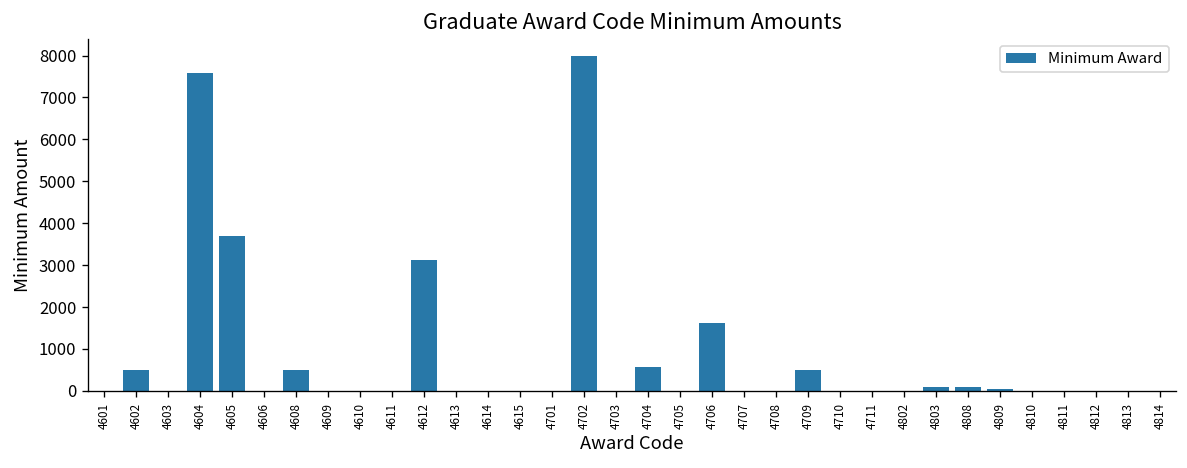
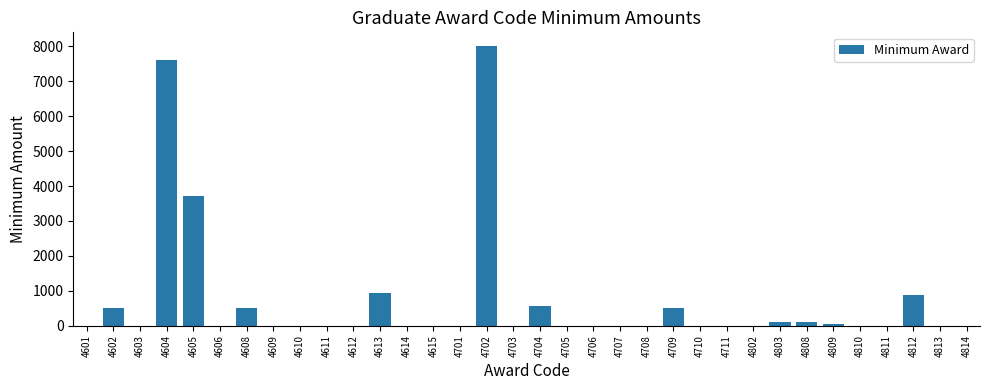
  {
    "4602": 500,
    "4604": 7600,
    "4605": 3700,
    "4608": 500,
-   "4612": 3100,
-   "4613": 0,
+   "4612": 0,
+   "4613": 900,
    "4702": 8000,
    "4704": 600,
-   "4706": 1600,
+   "4706": 0,
    "4709": 500,
    "4803": 100,
    "4808": 100,
-   "4812": 0
+   "4812": 900
  }
